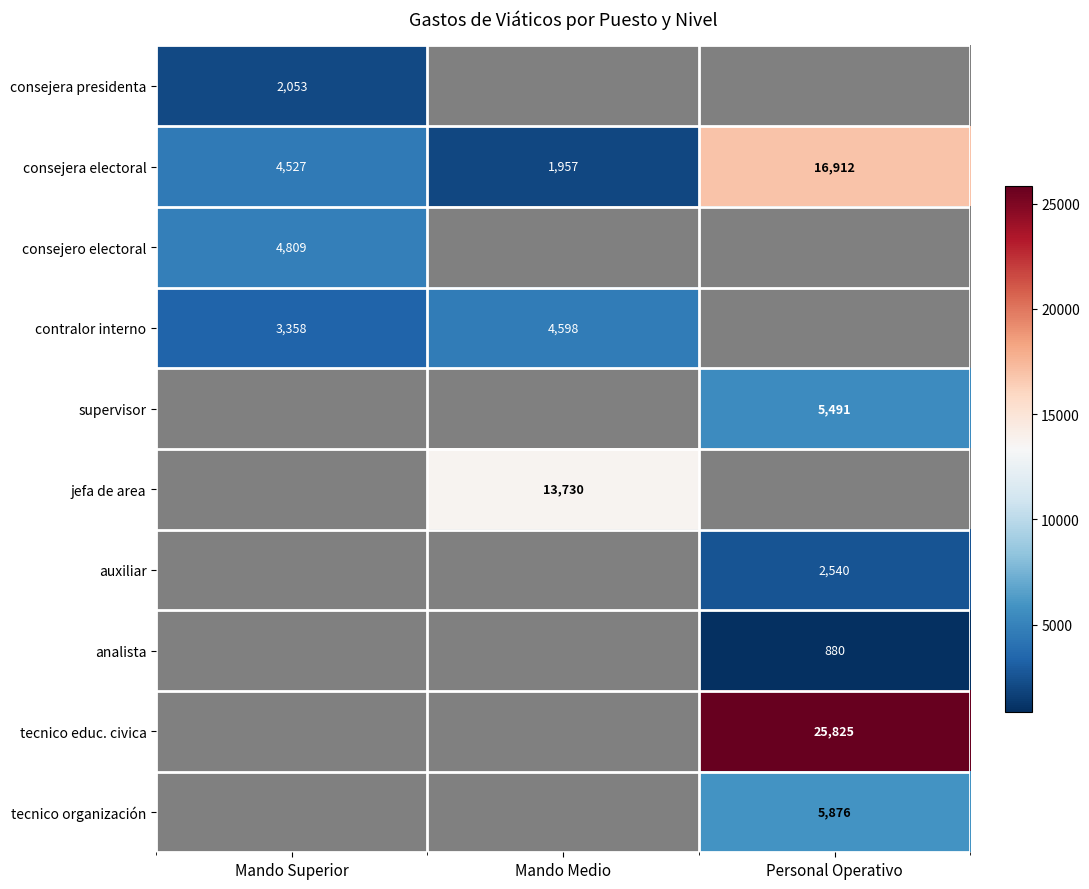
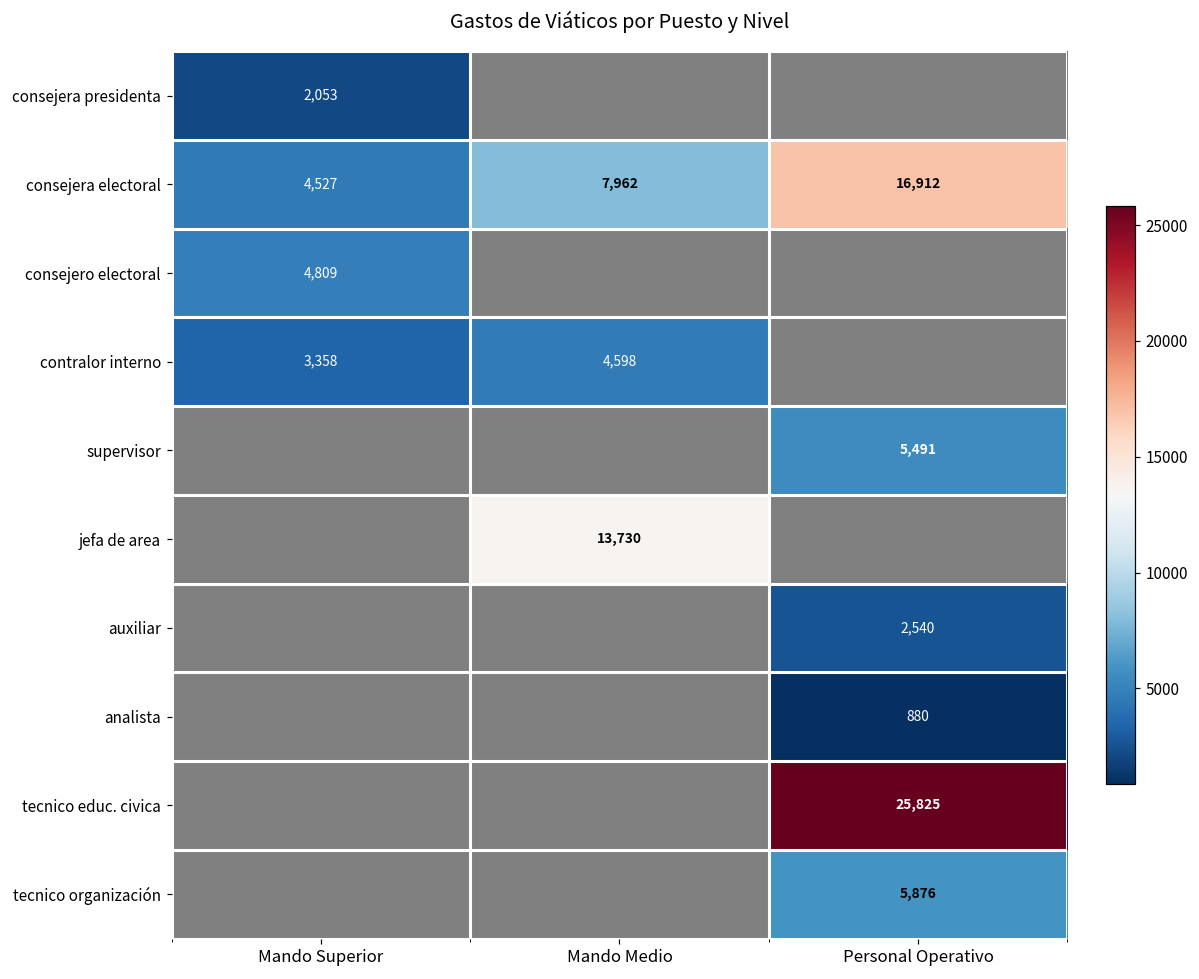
  {
    "consejera presidenta": {
      "Mando Superior": "2,053"
    },
    "consejera electoral": {
      "Mando Superior": "4,527",
-     "Mando Medio": "1,957",
+     "Mando Medio": "7,962",
      "Personal Operativo": "16,912"
    },
    "consejero electoral": {
      "Mando Superior": "4,809"
    },
    "contralor interno": {
      "Mando Superior": "3,358",
      "Mando Medio": "4,598"
    },
    "supervisor": {
      "Personal Operativo": "5,491"
    },
    "jefa de area": {
      "Mando Medio": "13,730"
    },
    "auxiliar": {
      "Personal Operativo": "2,540"
    },
    "analista": {
      "Personal Operativo": "880"
    },
    "tecnico educ. civica": {
      "Personal Operativo": "25,825"
    },
    "tecnico organización": {
      "Personal Operativo": "5,876"
    }
  }
